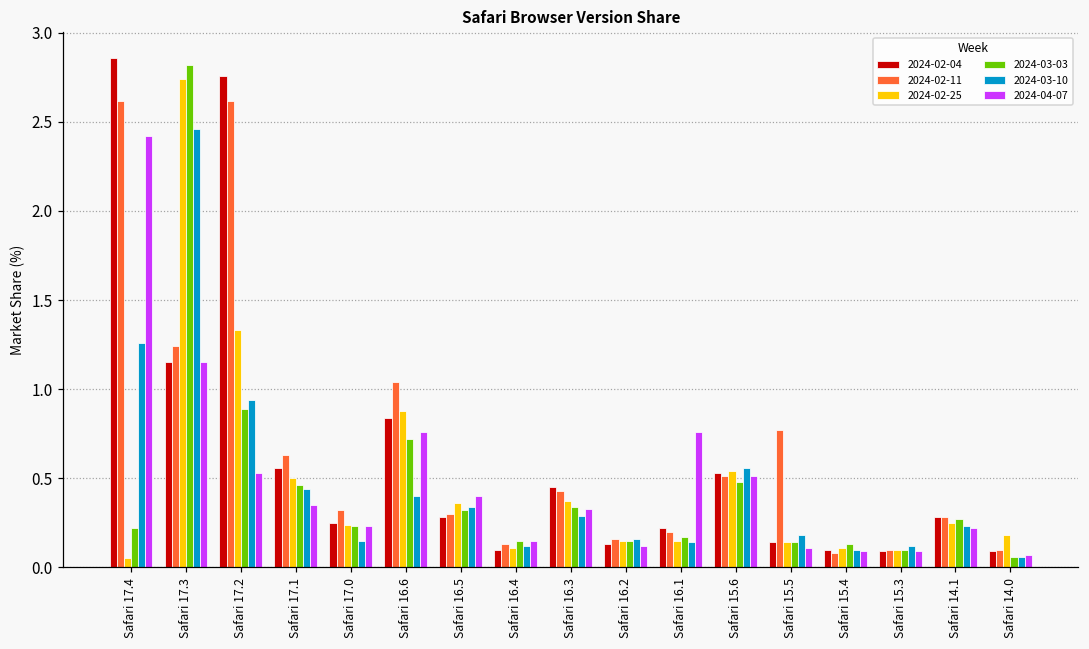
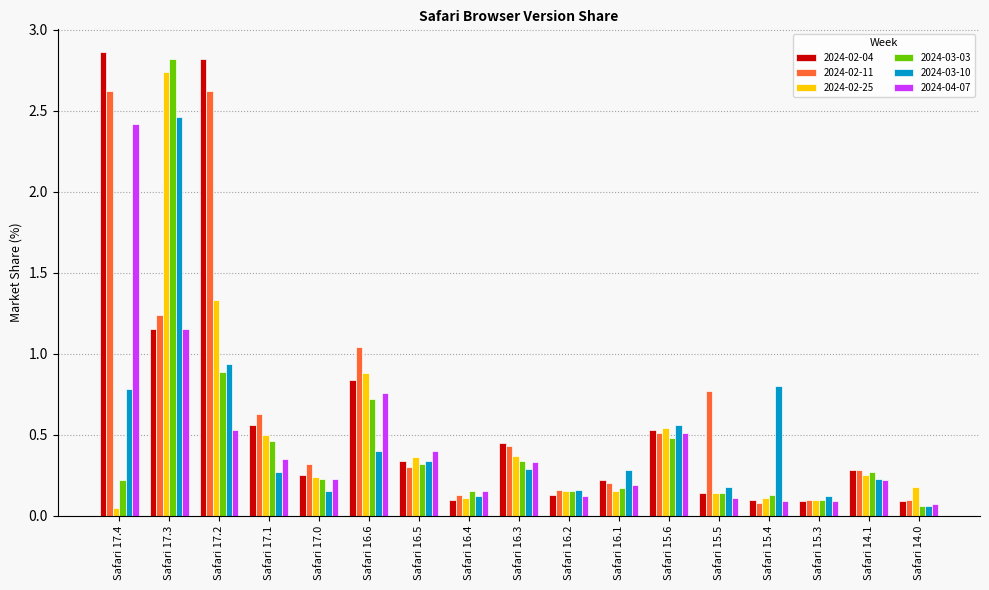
  {
    "2024-02-04": {
      "Safari 17.4": 2.86,
      "Safari 17.3": 1.15,
-     "Safari 17.2": 2.76,
+     "Safari 17.2": 2.82,
      "Safari 17.1": 0.56,
      "Safari 17.0": 0.25,
      "Safari 16.6": 0.84,
-     "Safari 16.5": 0.28,
+     "Safari 16.5": 0.34,
      "Safari 16.4": 0.10,
      "Safari 16.3": 0.45,
      "Safari 16.2": 0.13,
      "Safari 16.1": 0.22,
      "Safari 15.6": 0.53,
      "Safari 15.5": 0.14,
      "Safari 15.4": 0.10,
      "Safari 15.3": 0.09,
      "Safari 14.1": 0.28,
      "Safari 14.0": 0.09
    },
    "2024-02-11": {
      "Safari 17.4": 2.62,
      "Safari 17.3": 1.24,
      "Safari 17.2": 2.62,
      "Safari 17.1": 0.63,
      "Safari 17.0": 0.32,
      "Safari 16.6": 1.04,
      "Safari 16.5": 0.30,
      "Safari 16.4": 0.13,
      "Safari 16.3": 0.43,
      "Safari 16.2": 0.16,
      "Safari 16.1": 0.20,
      "Safari 15.6": 0.51,
      "Safari 15.5": 0.77,
      "Safari 15.4": 0.08,
      "Safari 15.3": 0.10,
      "Safari 14.1": 0.28,
      "Safari 14.0": 0.10
    },
    "2024-02-25": {
      "Safari 17.4": 0.05,
      "Safari 17.3": 2.74,
      "Safari 17.2": 1.33,
      "Safari 17.1": 0.50,
      "Safari 17.0": 0.24,
      "Safari 16.6": 0.88,
      "Safari 16.5": 0.36,
      "Safari 16.4": 0.11,
      "Safari 16.3": 0.37,
      "Safari 16.2": 0.15,
      "Safari 16.1": 0.15,
      "Safari 15.6": 0.54,
      "Safari 15.5": 0.14,
      "Safari 15.4": 0.11,
      "Safari 15.3": 0.10,
      "Safari 14.1": 0.25,
      "Safari 14.0": 0.18
    },
    "2024-03-03": {
      "Safari 17.4": 0.22,
      "Safari 17.3": 2.82,
      "Safari 17.2": 0.89,
      "Safari 17.1": 0.46,
      "Safari 17.0": 0.23,
      "Safari 16.6": 0.72,
      "Safari 16.5": 0.32,
      "Safari 16.4": 0.15,
      "Safari 16.3": 0.34,
      "Safari 16.2": 0.15,
      "Safari 16.1": 0.17,
      "Safari 15.6": 0.48,
      "Safari 15.5": 0.14,
      "Safari 15.4": 0.13,
      "Safari 15.3": 0.10,
      "Safari 14.1": 0.27,
      "Safari 14.0": 0.06
    },
    "2024-03-10": {
-     "Safari 17.4": 1.26,
+     "Safari 17.4": 0.78,
      "Safari 17.3": 2.46,
      "Safari 17.2": 0.94,
-     "Safari 17.1": 0.44,
+     "Safari 17.1": 0.27,
      "Safari 17.0": 0.15,
      "Safari 16.6": 0.40,
      "Safari 16.5": 0.34,
      "Safari 16.4": 0.12,
      "Safari 16.3": 0.29,
      "Safari 16.2": 0.16,
-     "Safari 16.1": 0.14,
+     "Safari 16.1": 0.28,
      "Safari 15.6": 0.56,
      "Safari 15.5": 0.18,
-     "Safari 15.4": 0.1,
+     "Safari 15.4": 0.8,
      "Safari 15.3": 0.12,
      "Safari 14.1": 0.23,
      "Safari 14.0": 0.06
    },
    "2024-04-07": {
      "Safari 17.4": 2.42,
      "Safari 17.3": 1.15,
      "Safari 17.2": 0.53,
      "Safari 17.1": 0.35,
      "Safari 17.0": 0.23,
      "Safari 16.6": 0.76,
      "Safari 16.5": 0.40,
      "Safari 16.4": 0.15,
      "Safari 16.3": 0.33,
      "Safari 16.2": 0.12,
-     "Safari 16.1": 0.76,
+     "Safari 16.1": 0.19,
      "Safari 15.6": 0.51,
      "Safari 15.5": 0.11,
      "Safari 15.4": 0.09,
      "Safari 15.3": 0.09,
      "Safari 14.1": 0.22,
      "Safari 14.0": 0.07
    }
  }
